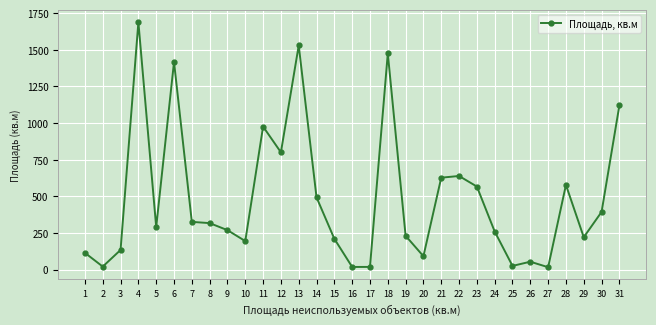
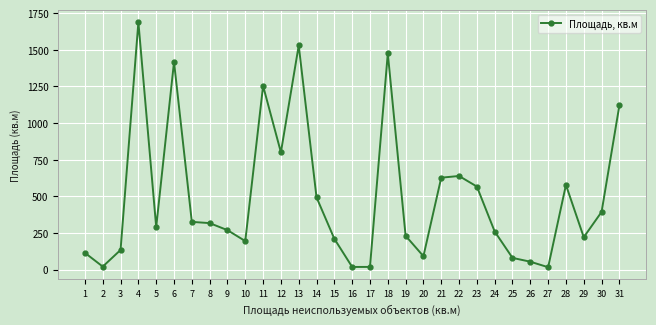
  {
    "1": 110,
    "2": 20,
    "3": 130,
    "4": 1690,
    "5": 290,
    "6": 1420,
    "7": 330,
    "8": 320,
    "9": 270,
    "10": 190,
-   "11": 980,
+   "11": 1250,
    "12": 800,
    "13": 1530,
    "14": 490,
    "15": 210,
    "16": 20,
    "17": 20,
    "18": 1480,
    "19": 230,
    "20": 90,
    "21": 630,
    "22": 640,
    "23": 570,
    "24": 260,
-   "25": 30,
+   "25": 80,
    "26": 50,
    "27": 20,
    "28": 580,
    "29": 220,
    "30": 390,
    "31": 1120
  }
